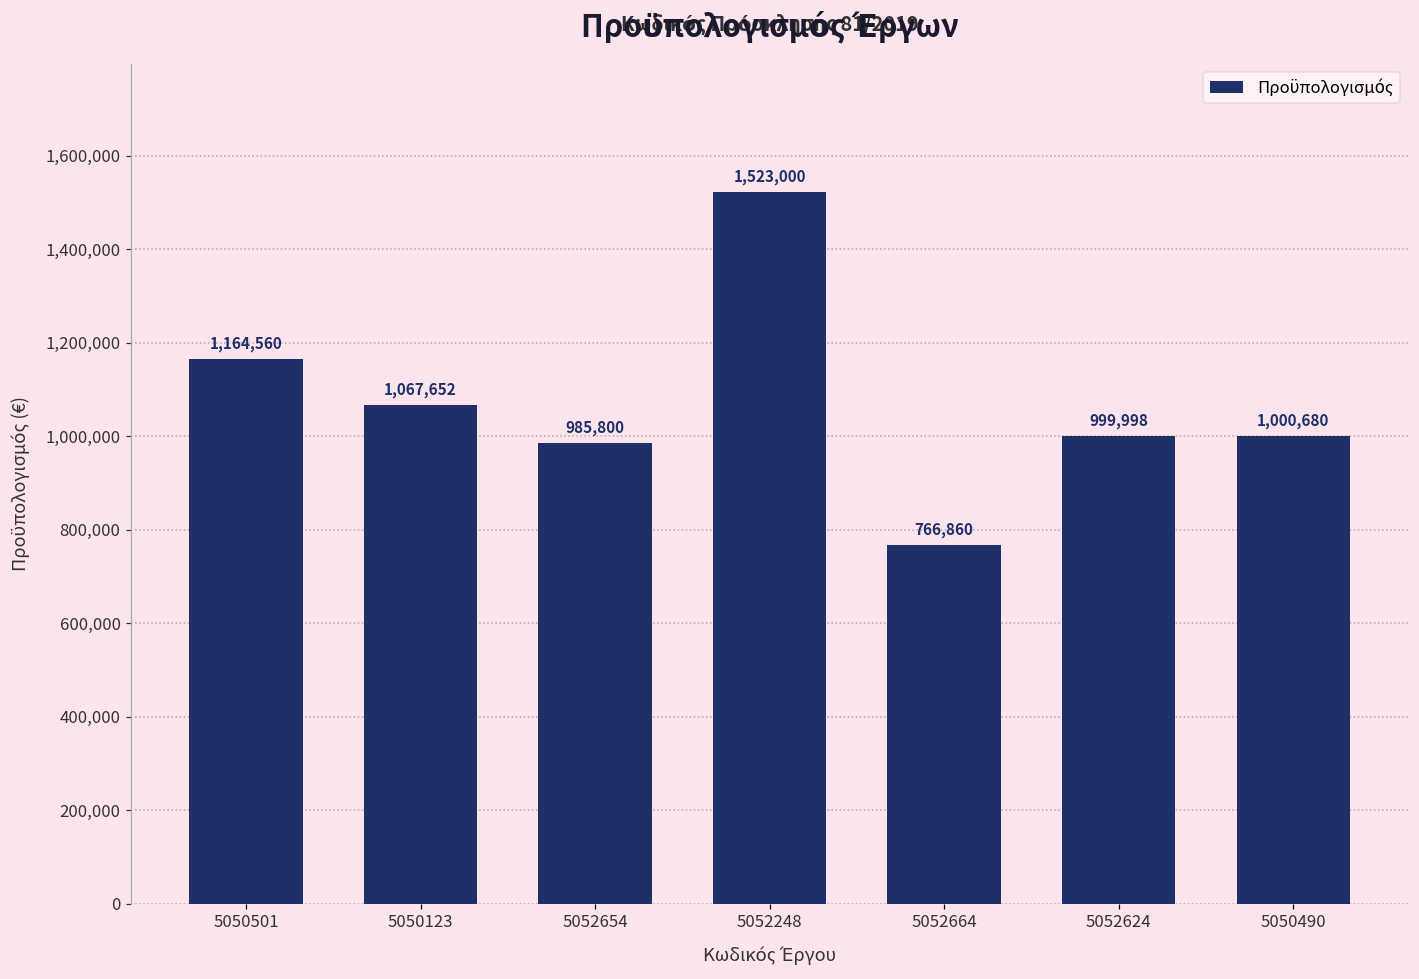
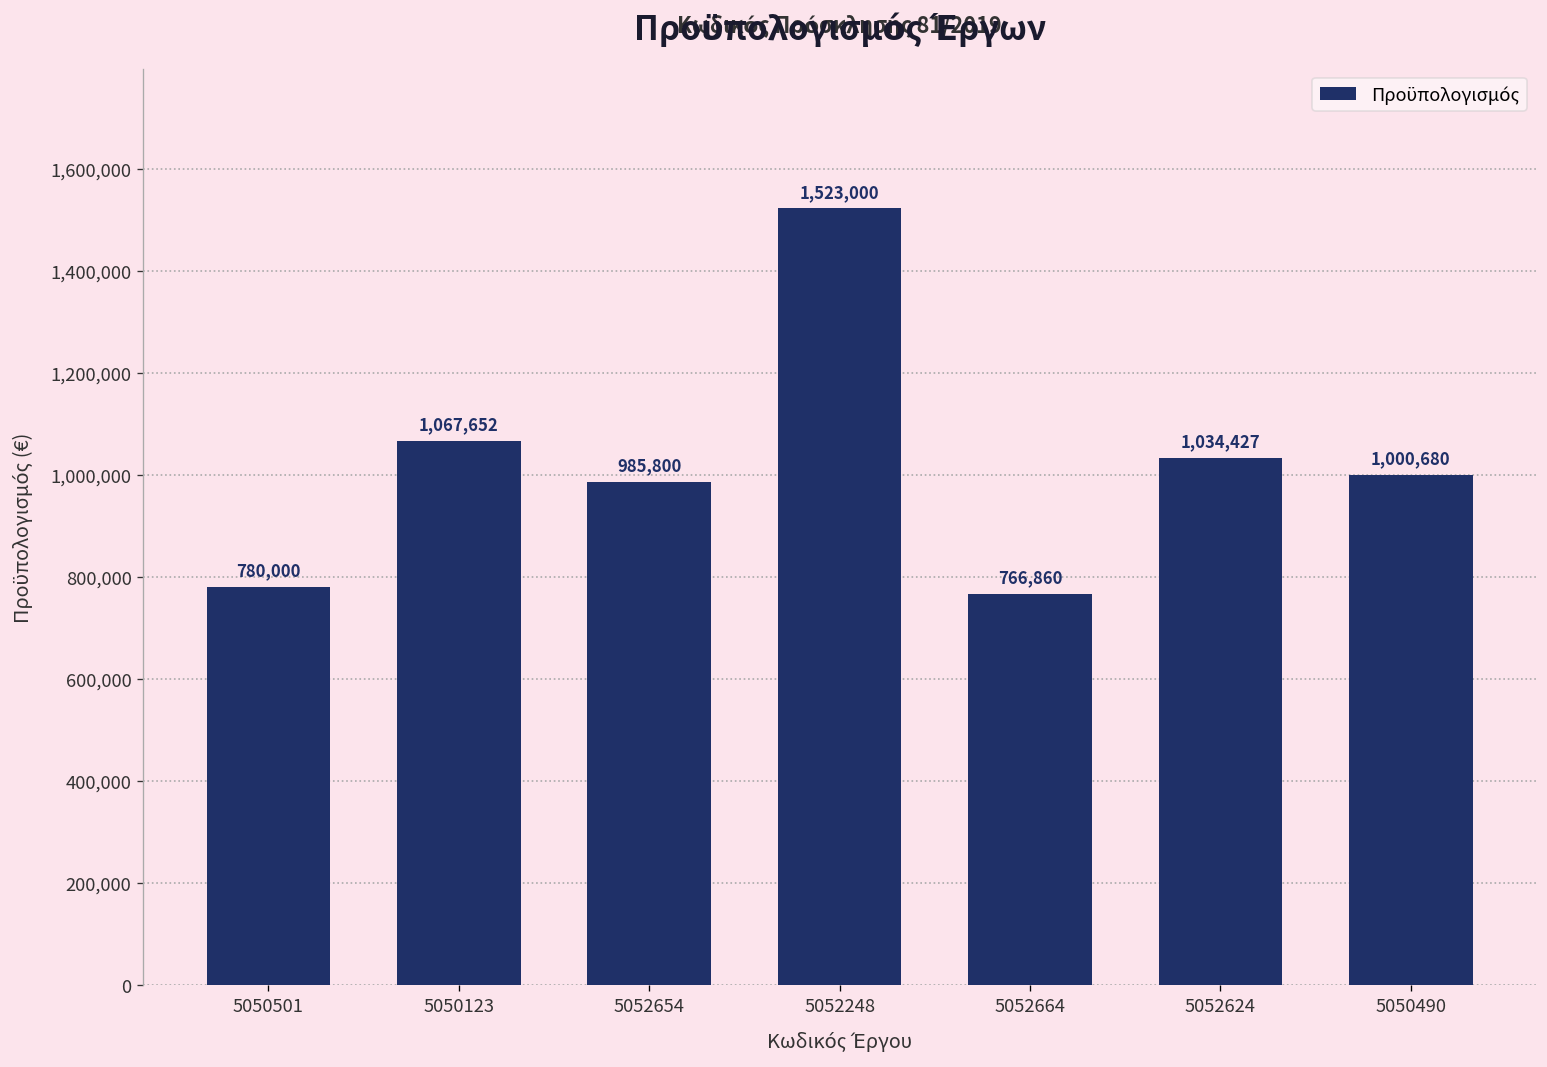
  {
-   "5050501": "1,164,560",
+   "5050501": "780,000",
    "5050123": "1,067,652",
    "5052654": "985,800",
    "5052248": "1,523,000",
    "5052664": "766,860",
-   "5052624": "999,998",
+   "5052624": "1,034,427",
    "5050490": "1,000,680"
  }
